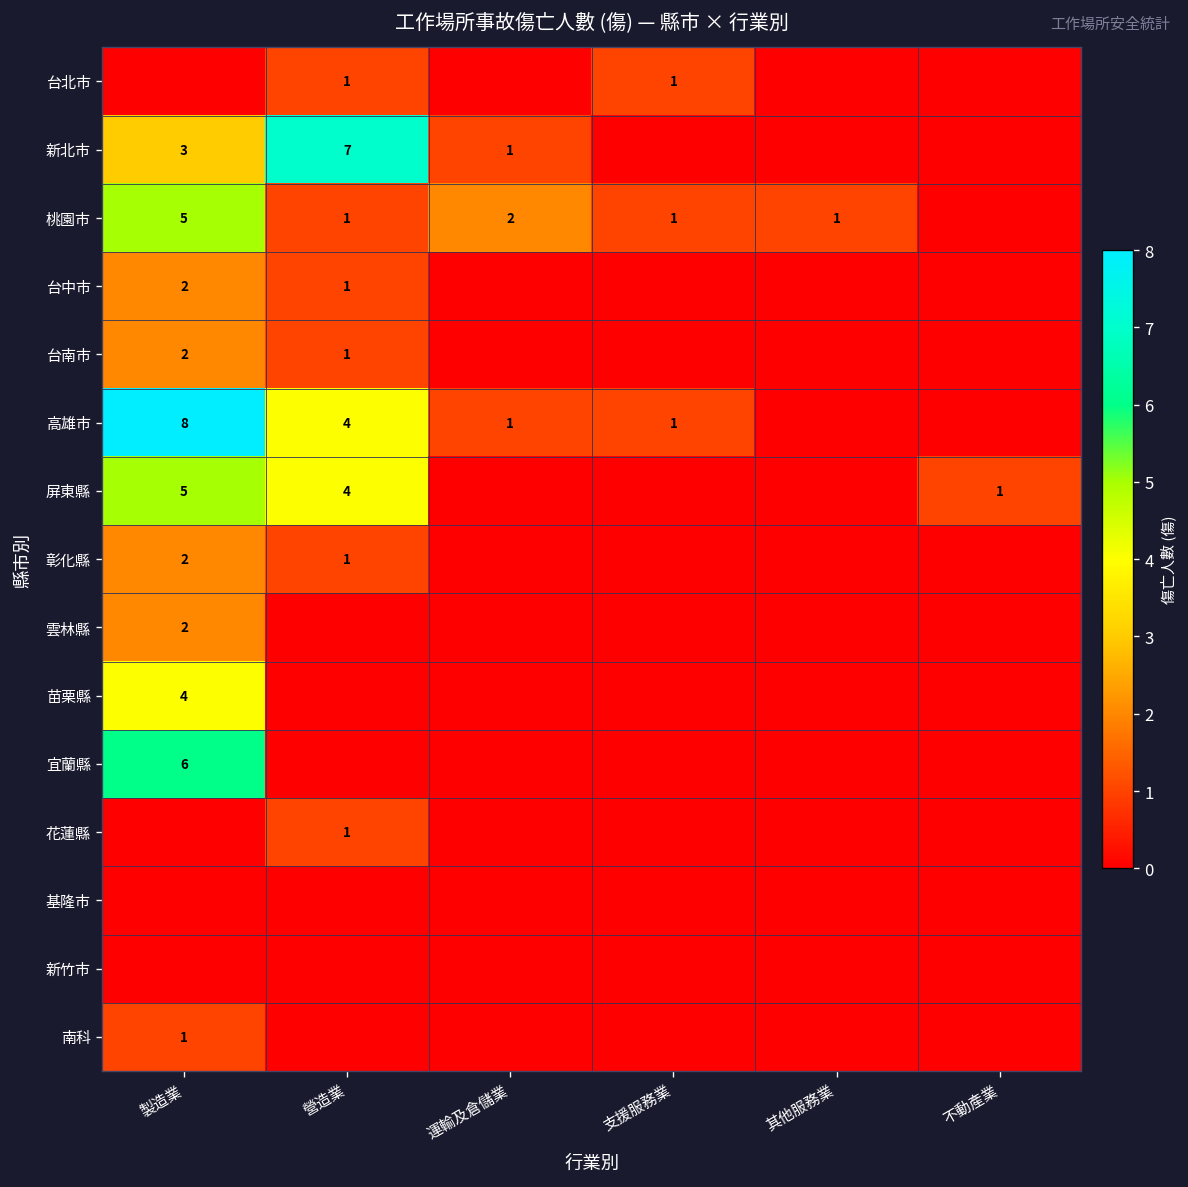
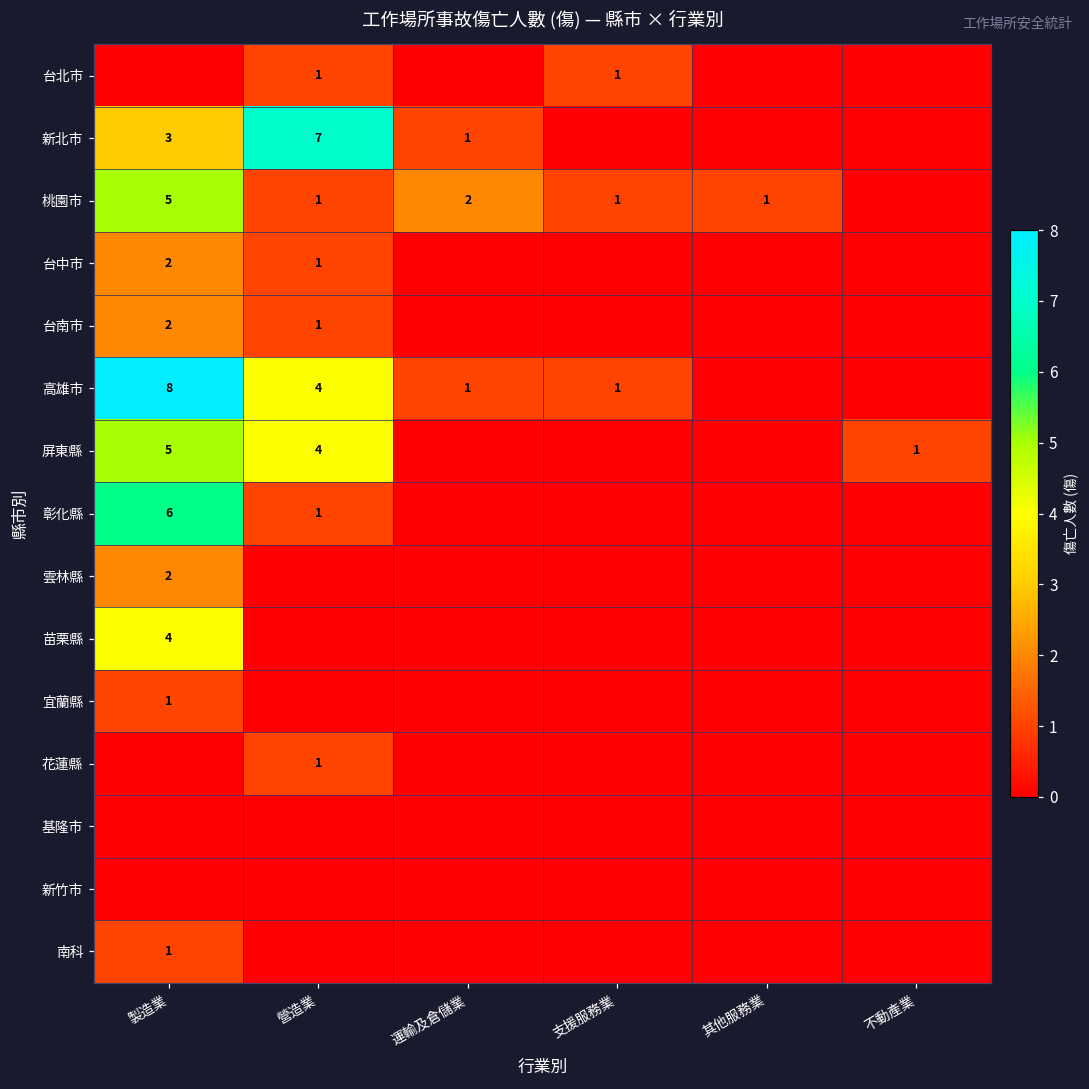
  {
    "台北市": {
      "營造業": 1,
      "支援服務業": 1
    },
    "新北市": {
      "製造業": 3,
      "營造業": 7,
      "運輸及倉儲業": 1
    },
    "桃園市": {
      "製造業": 5,
      "營造業": 1,
      "運輸及倉儲業": 2,
      "支援服務業": 1,
      "其他服務業": 1
    },
    "台中市": {
      "製造業": 2,
      "營造業": 1
    },
    "台南市": {
      "製造業": 2,
      "營造業": 1
    },
    "高雄市": {
      "製造業": 8,
      "營造業": 4,
      "運輸及倉儲業": 1,
      "支援服務業": 1
    },
    "屏東縣": {
      "製造業": 5,
      "營造業": 4,
      "不動產業": 1
    },
    "彰化縣": {
-     "製造業": 2,
+     "製造業": 6,
      "營造業": 1
    },
    "雲林縣": {
      "製造業": 2
    },
    "苗栗縣": {
      "製造業": 4
    },
    "宜蘭縣": {
-     "製造業": 6
+     "製造業": 1
    },
    "花蓮縣": {
      "營造業": 1
    },
    "南科": {
      "製造業": 1
    }
  }
